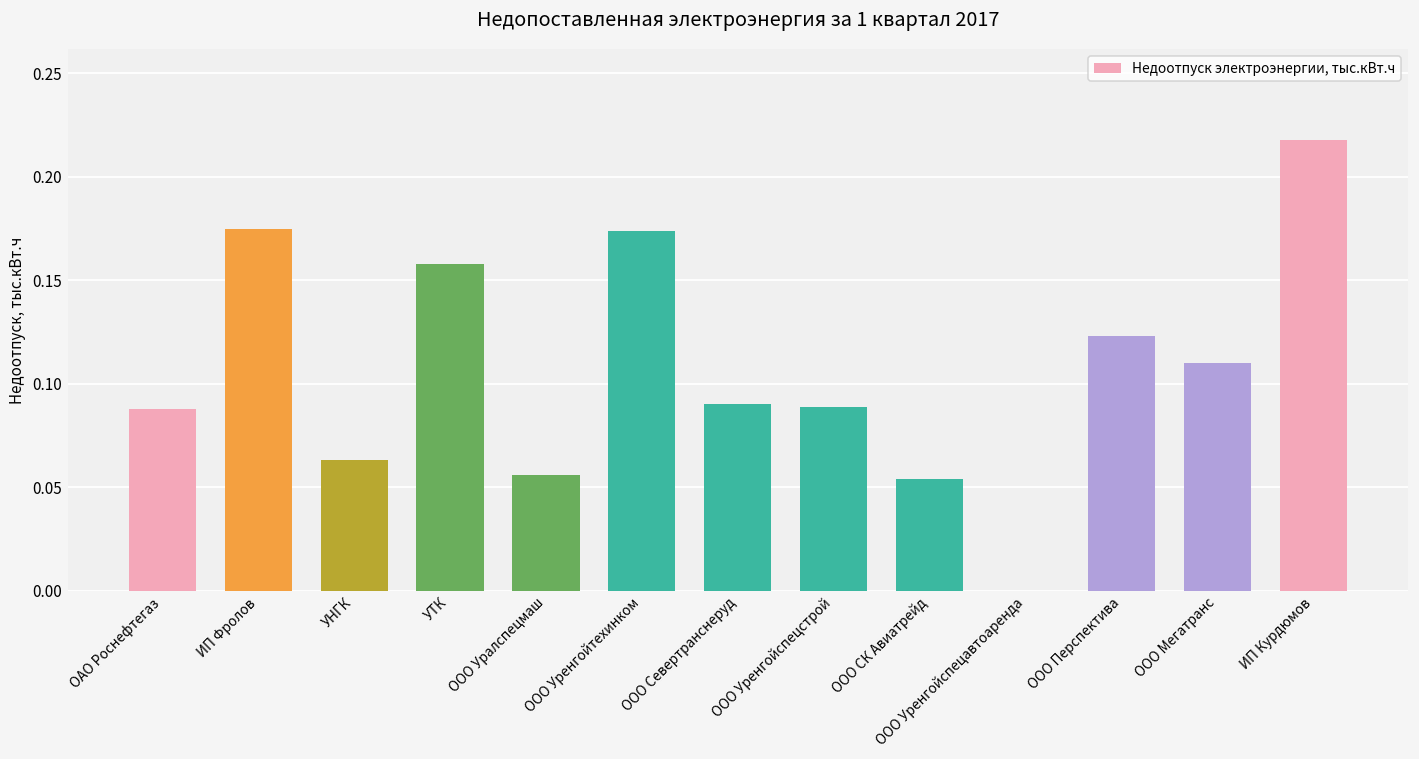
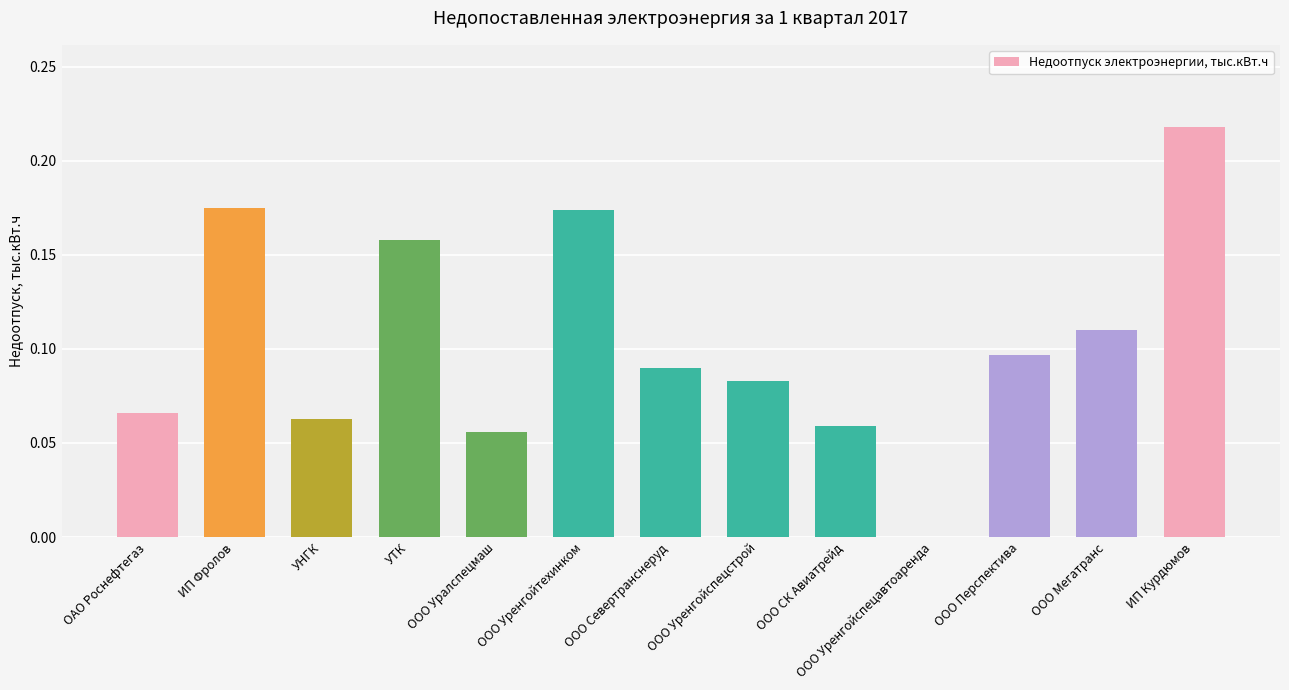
  {
-   "ОАО Роснефтегаз": 0.088,
+   "ОАО Роснефтегаз": 0.066,
    "ИП Фролов": 0.175,
    "УНГК": 0.063,
    "УТК": 0.158,
    "ООО Уралспецмаш": 0.056,
    "ООО Уренгойтехинком": 0.174,
    "ООО Севертранснеруд": 0.090,
-   "ООО Уренгойспецстрой": 0.089,
-   "ООО СК Авиатрейд": 0.054,
+   "ООО Уренгойспецстрой": 0.083,
+   "ООО СК Авиатрейд": 0.059,
    "ООО Уренгойспецавтоаренда": 0.000,
-   "ООО Перспектива": 0.123,
+   "ООО Перспектива": 0.097,
    "ООО Мегатранс": 0.110,
    "ИП Курдюмов": 0.218
  }
